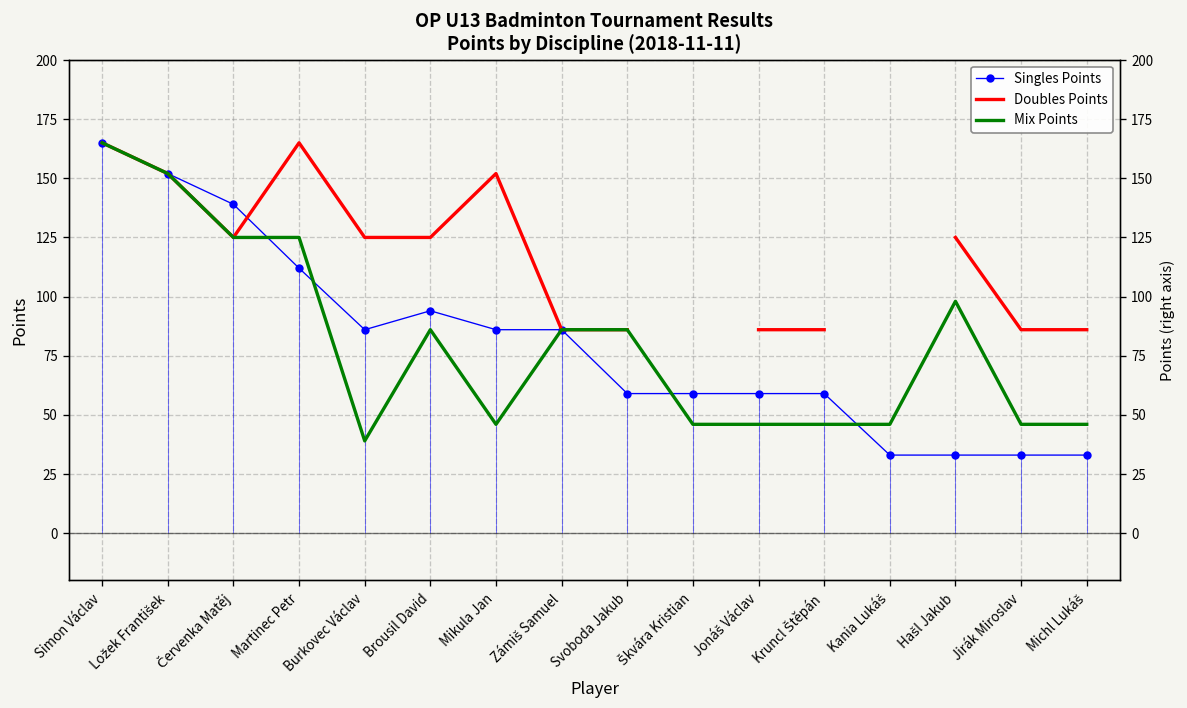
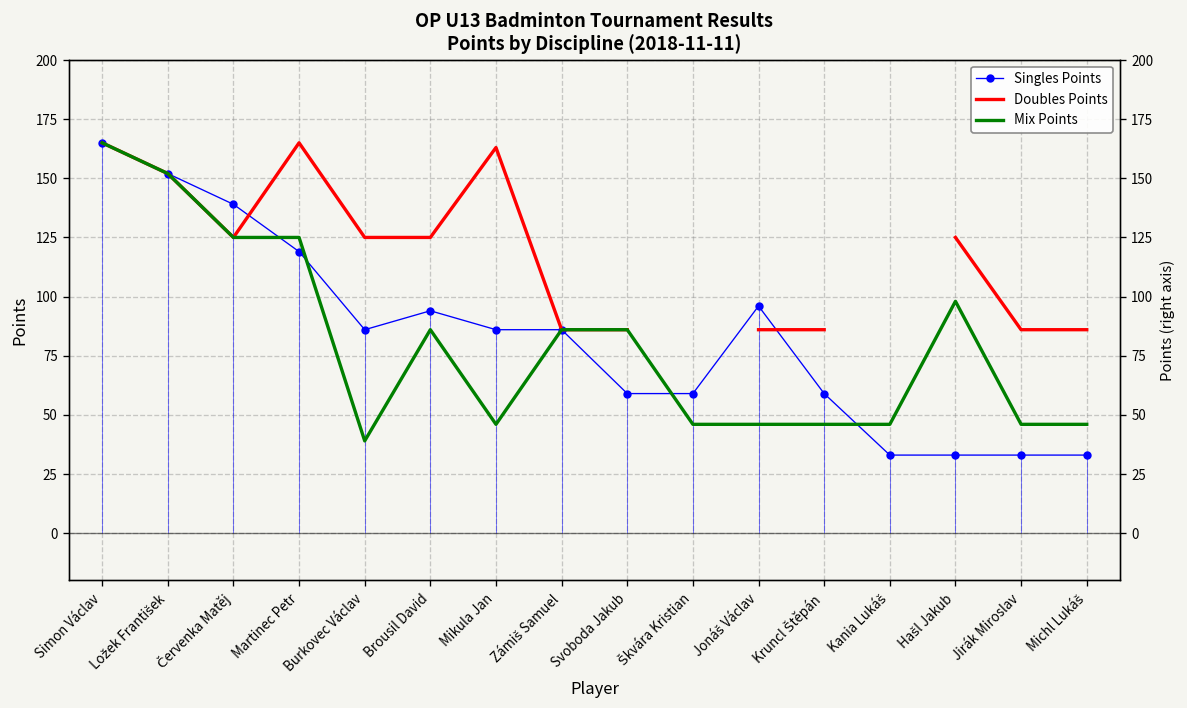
  {
    "Singles Points": {
      "Červenka Matěj": 139,
-     "Martinec Petr": 112,
+     "Martinec Petr": 119,
      "Burkovec Václav": 86,
      "Brousil David": 94,
      "Mikula Jan": 86,
      "Svoboda Jakub": 59,
      "Škvára Kristian": 59,
-     "Jonáš Václav": 59,
+     "Jonáš Václav": 96,
      "Kruncl Štěpán": 59,
      "Kania Lukáš": 33,
      "Hašl Jakub": 33,
      "Jirák Miroslav": 33,
      "Michl Lukáš": 33
    },
    "Doubles Points": {
      "Martinec Petr": 165,
      "Burkovec Václav": 125,
      "Brousil David": 125,
-     "Mikula Jan": 152,
+     "Mikula Jan": 163,
      "Jonáš Václav": 86,
      "Kruncl Štěpán": 86,
      "Hašl Jakub": 125,
      "Jirák Miroslav": 86,
      "Michl Lukáš": 86
    },
    "Mix Points": {
      "Martinec Petr": 125,
      "Burkovec Václav": 39,
      "Brousil David": 86,
      "Mikula Jan": 46,
      "Škvára Kristian": 46,
      "Jonáš Václav": 46,
      "Kruncl Štěpán": 46,
      "Kania Lukáš": 46,
      "Hašl Jakub": 98,
      "Jirák Miroslav": 46,
      "Michl Lukáš": 46
    }
  }
